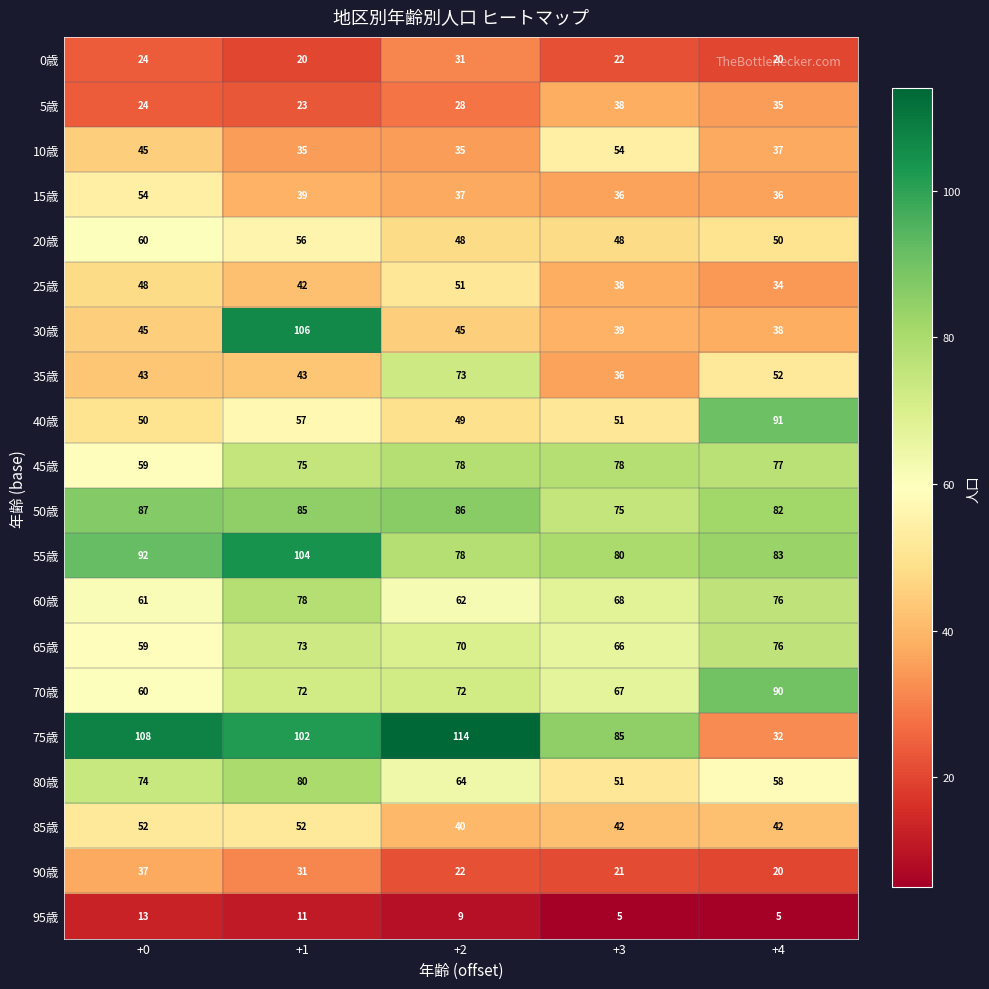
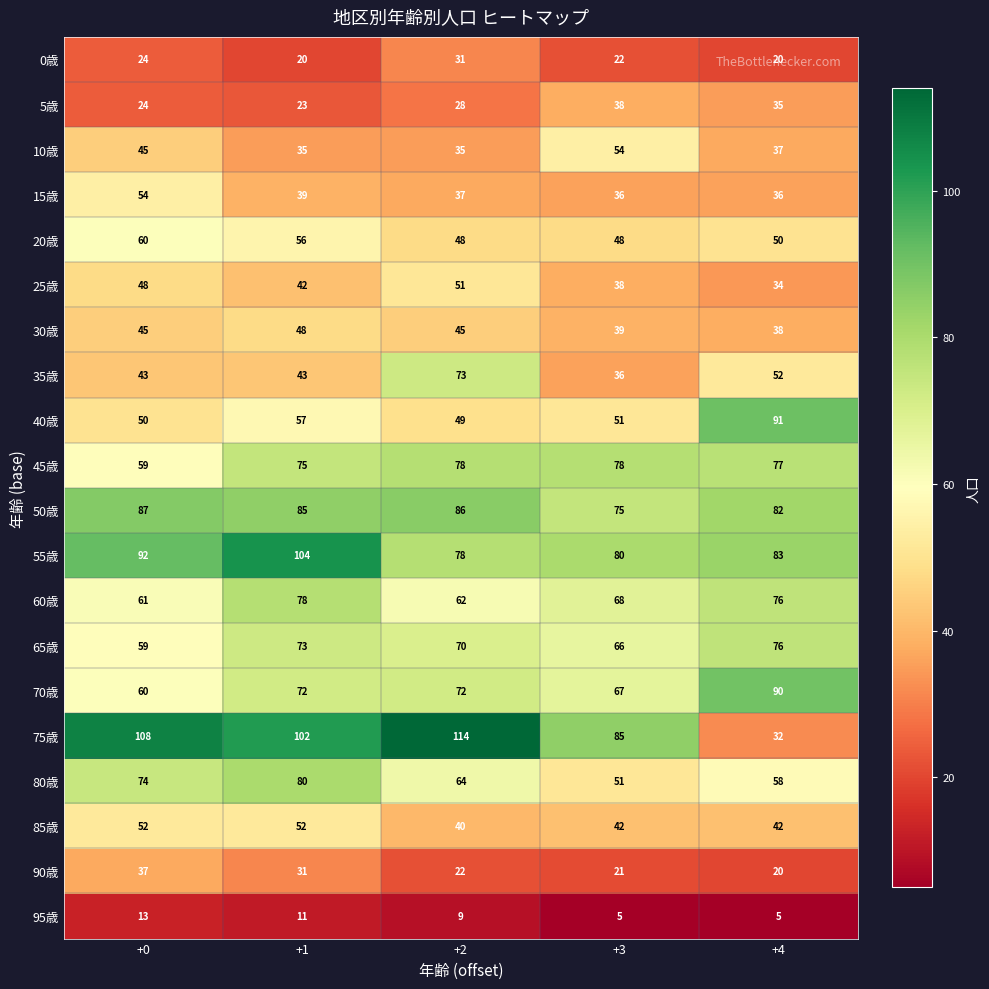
  {
    "0歳": {
      "+0": 24,
      "+1": 20,
      "+2": 31,
      "+3": 22
    },
    "5歳": {
      "+0": 24,
      "+1": 23,
      "+2": 28,
      "+3": 38,
      "+4": 35
    },
    "10歳": {
      "+0": 45,
      "+1": 35,
      "+2": 35,
      "+3": 54,
      "+4": 37
    },
    "15歳": {
      "+0": 54,
      "+1": 39,
      "+2": 37,
      "+3": 36,
      "+4": 36
    },
    "20歳": {
      "+0": 60,
      "+1": 56,
      "+2": 48,
      "+3": 48,
      "+4": 50
    },
    "25歳": {
      "+0": 48,
      "+1": 42,
      "+2": 51,
      "+3": 38,
      "+4": 34
    },
    "30歳": {
      "+0": 45,
-     "+1": 106,
+     "+1": 48,
      "+2": 45,
      "+3": 39,
      "+4": 38
    },
    "35歳": {
      "+0": 43,
      "+1": 43,
      "+2": 73,
      "+3": 36,
      "+4": 52
    },
    "40歳": {
      "+0": 50,
      "+1": 57,
      "+2": 49,
      "+3": 51,
      "+4": 91
    },
    "45歳": {
      "+0": 59,
      "+1": 75,
      "+2": 78,
      "+3": 78,
      "+4": 77
    },
    "50歳": {
      "+0": 87,
      "+1": 85,
      "+2": 86,
      "+3": 75,
      "+4": 82
    },
    "55歳": {
      "+0": 92,
      "+1": 104,
      "+2": 78,
      "+3": 80,
      "+4": 83
    },
    "60歳": {
      "+0": 61,
      "+1": 78,
      "+2": 62,
      "+3": 68,
      "+4": 76
    },
    "65歳": {
      "+0": 59,
      "+1": 73,
      "+2": 70,
      "+3": 66,
      "+4": 76
    },
    "70歳": {
      "+0": 60,
      "+1": 72,
      "+2": 72,
      "+3": 67,
      "+4": 90
    },
    "75歳": {
      "+0": 108,
      "+1": 102,
      "+2": 114,
      "+3": 85,
      "+4": 32
    },
    "80歳": {
      "+0": 74,
      "+1": 80,
      "+2": 64,
      "+3": 51,
      "+4": 58
    },
    "85歳": {
      "+0": 52,
      "+1": 52,
      "+2": 40,
      "+3": 42,
      "+4": 42
    },
    "90歳": {
      "+0": 37,
      "+1": 31,
      "+2": 22,
      "+3": 21,
      "+4": 20
    },
    "95歳": {
      "+0": 13,
      "+1": 11,
      "+2": 9,
      "+3": 5,
      "+4": 5
    }
  }
